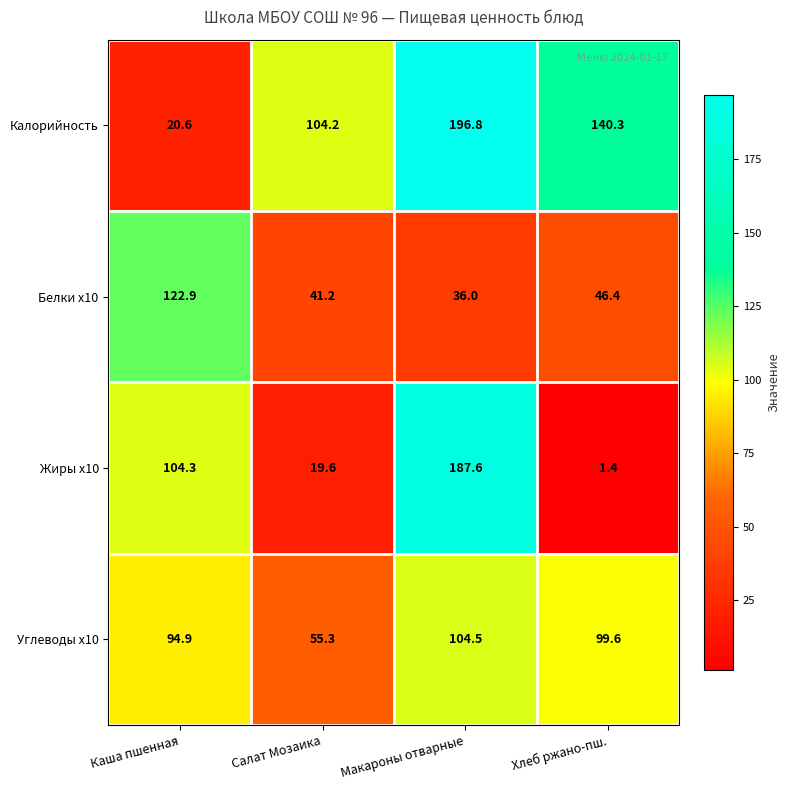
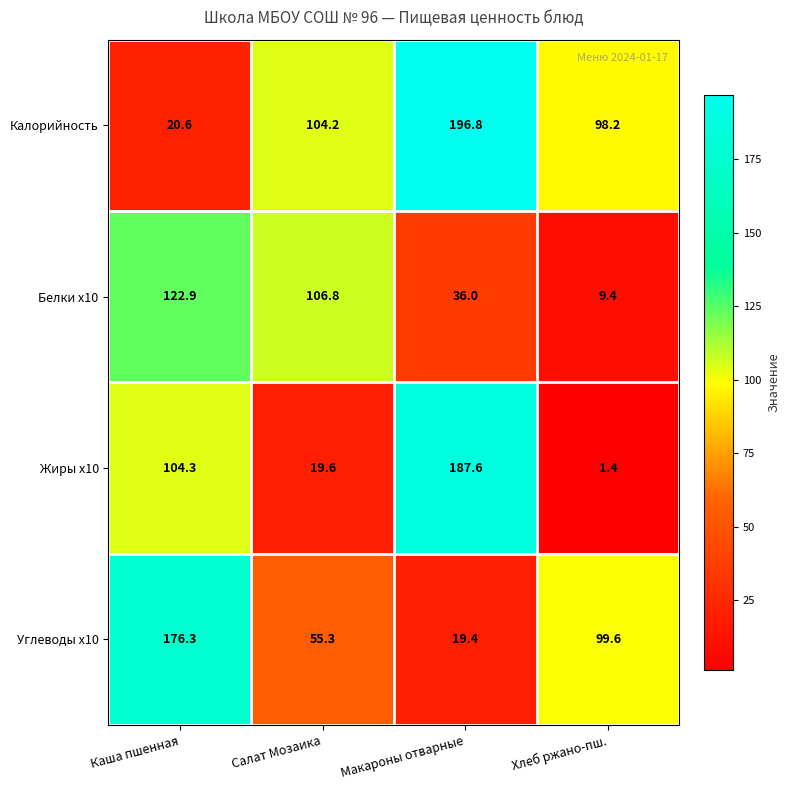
  {
    "Калорийность": {
      "Каша пшенная": 20.6,
      "Салат Мозаика": 104.2,
      "Макароны отварные": 196.8,
-     "Хлеб ржано-пш.": 140.3
+     "Хлеб ржано-пш.": 98.2
    },
    "Белки x10": {
      "Каша пшенная": 122.9,
-     "Салат Мозаика": 41.2,
+     "Салат Мозаика": 106.8,
      "Макароны отварные": 36.0,
-     "Хлеб ржано-пш.": 46.4
+     "Хлеб ржано-пш.": 9.4
    },
    "Жиры x10": {
      "Каша пшенная": 104.3,
      "Салат Мозаика": 19.6,
      "Макароны отварные": 187.6,
      "Хлеб ржано-пш.": 1.4
    },
    "Углеводы x10": {
-     "Каша пшенная": 94.9,
+     "Каша пшенная": 176.3,
      "Салат Мозаика": 55.3,
-     "Макароны отварные": 104.5,
+     "Макароны отварные": 19.4,
      "Хлеб ржано-пш.": 99.6
    }
  }
